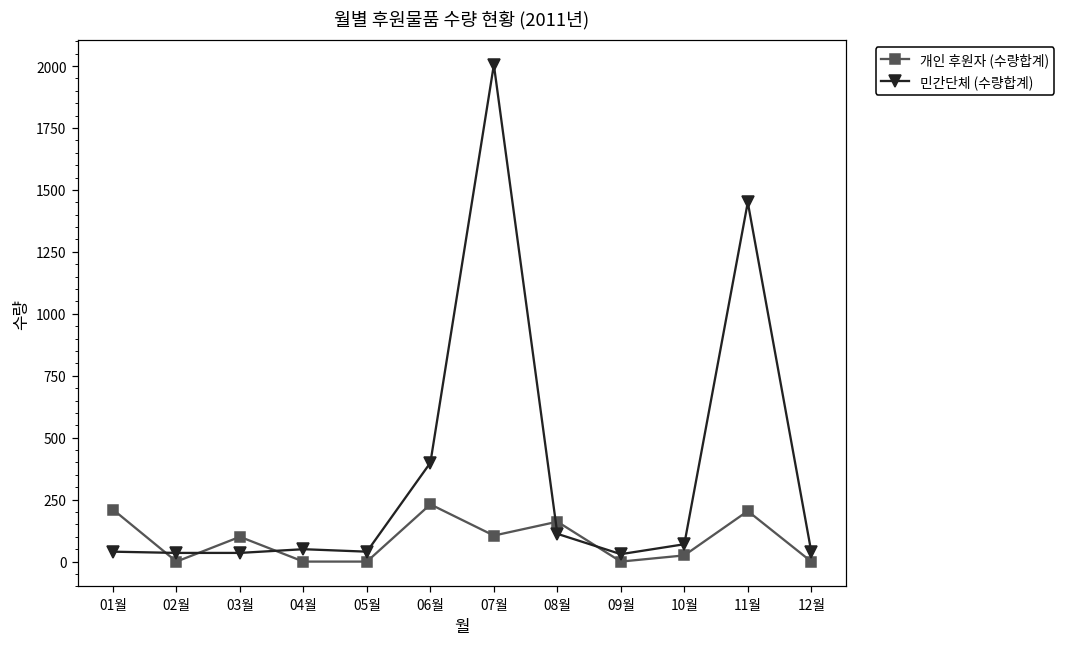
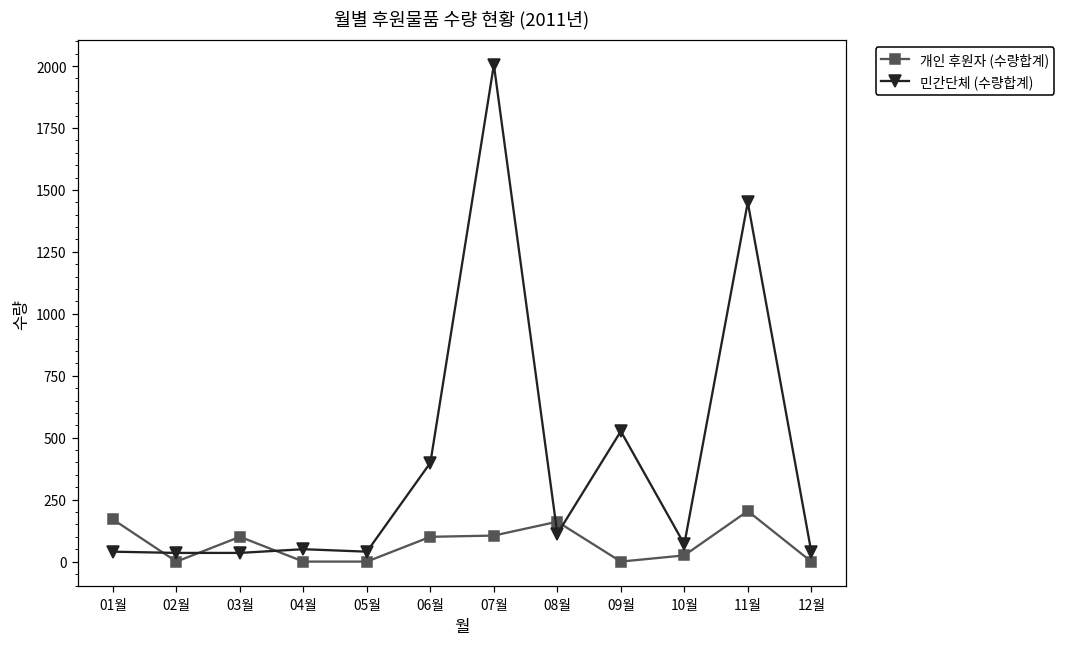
  {
    "개인 후원자 (수량합계)": {
-     "01월": 210,
+     "01월": 170,
      "02월": 0,
      "03월": 100,
      "04월": 0,
      "05월": 0,
-     "06월": 230,
+     "06월": 100,
      "07월": 110,
      "08월": 160,
      "09월": 0,
      "10월": 30,
      "11월": 200,
      "12월": 0
    },
    "민간단체 (수량합계)": {
      "01월": 40,
      "02월": 40,
      "03월": 40,
      "04월": 50,
      "05월": 40,
      "06월": 400,
      "07월": 2010,
      "08월": 110,
-     "09월": 30,
+     "09월": 530,
      "10월": 70,
      "11월": 1450,
      "12월": 40
    }
  }
